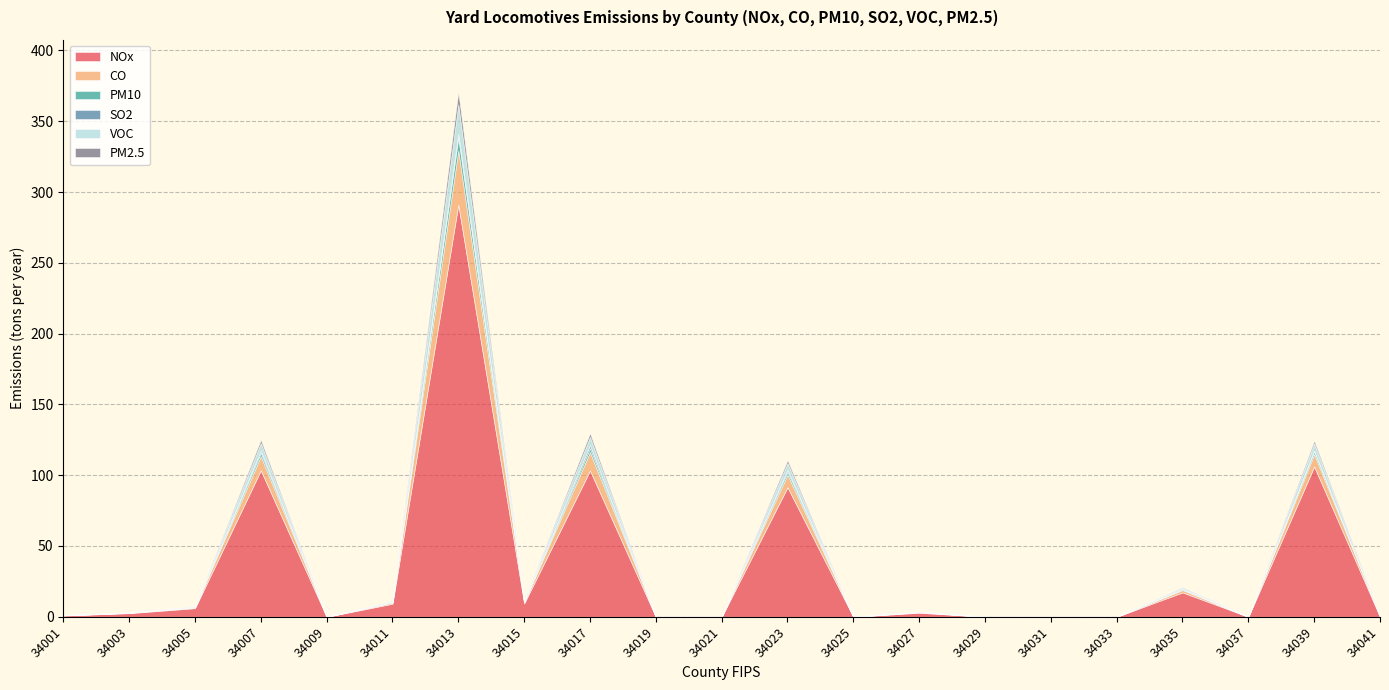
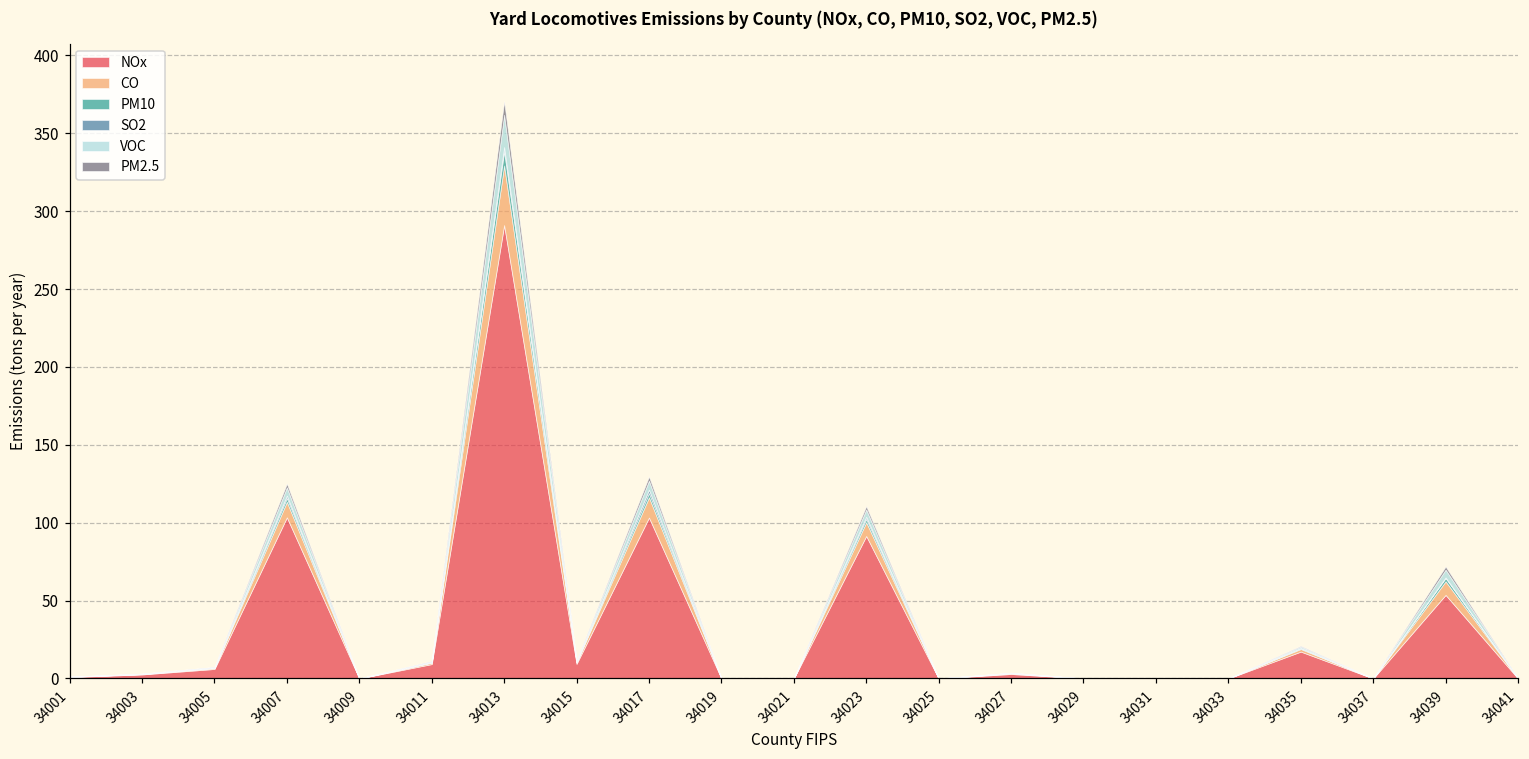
  {
    "NOx": {
      "34007": 103,
      "34013": 291,
      "34017": 103,
      "34023": 91,
-     "34039": 106
+     "34039": 54
    },
    "CO": {
      "34007": 10,
      "34013": 38,
      "34017": 13,
      "34023": 9,
      "34039": 9
    },
    "VOC": {
      "34007": 5,
      "34013": 21,
      "34017": 6,
      "34023": 5,
      "34039": 5
    }
  }
